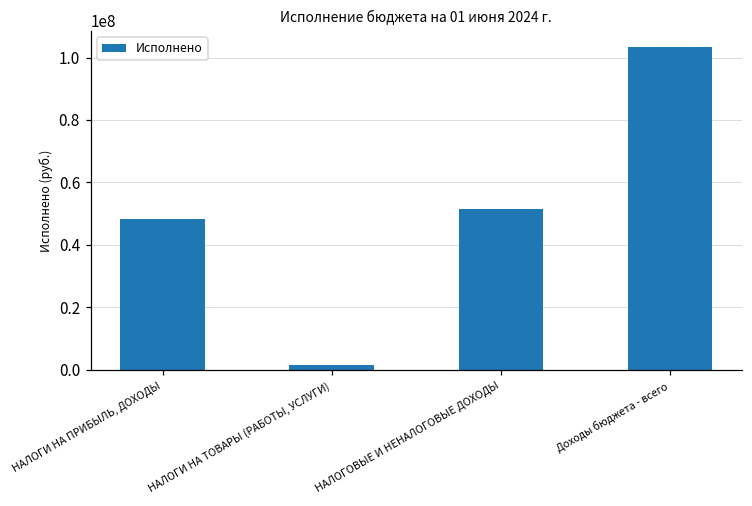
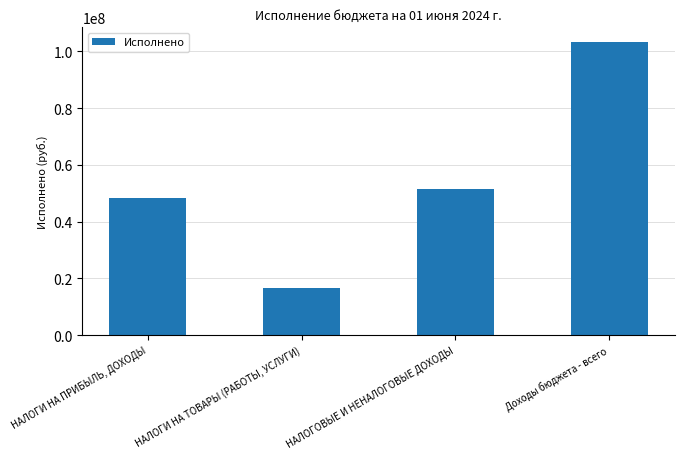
  {
    "НАЛОГИ НА ПРИБЫЛЬ, ДОХОДЫ": 48000000,
-   "НАЛОГИ НА ТОВАРЫ (РАБОТЫ, УСЛУГИ)": 2000000,
+   "НАЛОГИ НА ТОВАРЫ (РАБОТЫ, УСЛУГИ)": 17000000,
    "НАЛОГОВЫЕ И НЕНАЛОГОВЫЕ ДОХОДЫ": 51000000,
    "Доходы бюджета - всего": 103000000
  }
